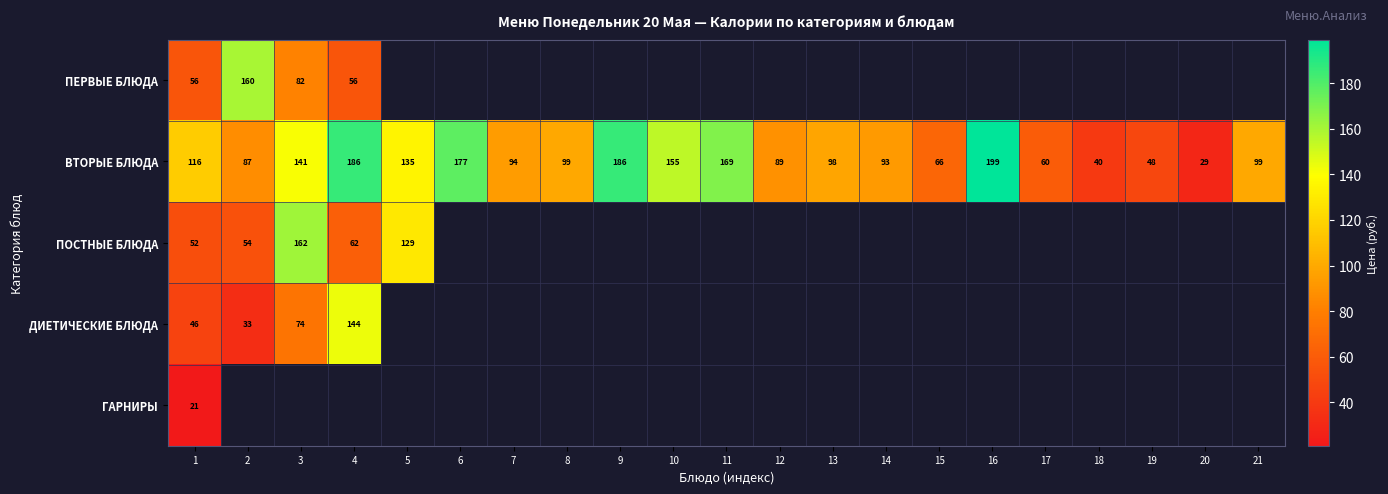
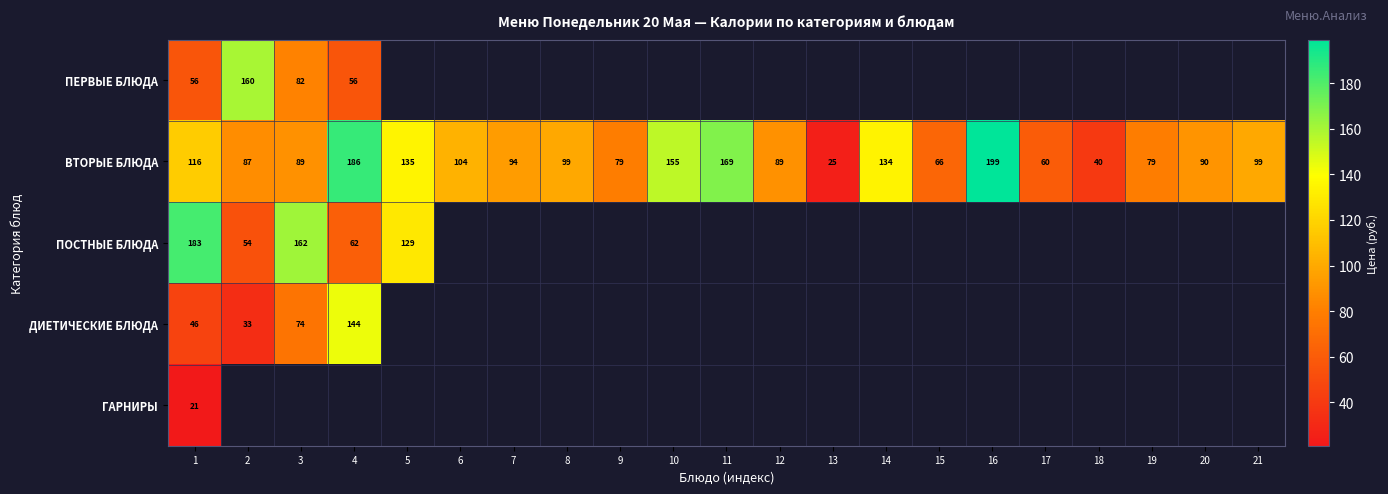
  {
    "ПЕРВЫЕ БЛЮДА": {
      "1": 56,
      "2": 160,
      "3": 82,
      "4": 56
    },
    "ВТОРЫЕ БЛЮДА": {
      "1": 116,
      "2": 87,
-     "3": 141,
+     "3": 89,
      "4": 186,
      "5": 135,
-     "6": 177,
+     "6": 104,
      "7": 94,
      "8": 99,
-     "9": 186,
+     "9": 79,
      "10": 155,
      "11": 169,
      "12": 89,
-     "13": 98,
-     "14": 93,
+     "13": 25,
+     "14": 134,
      "15": 66,
      "16": 199,
      "17": 60,
      "18": 40,
-     "19": 48,
-     "20": 29,
+     "19": 79,
+     "20": 90,
      "21": 99
    },
    "ПОСТНЫЕ БЛЮДА": {
-     "1": 52,
+     "1": 183,
      "2": 54,
      "3": 162,
      "4": 62,
      "5": 129
    },
    "ДИЕТИЧЕСКИЕ БЛЮДА": {
      "1": 46,
      "2": 33,
      "3": 74,
      "4": 144
    },
    "ГАРНИРЫ": {
      "1": 21
    }
  }
